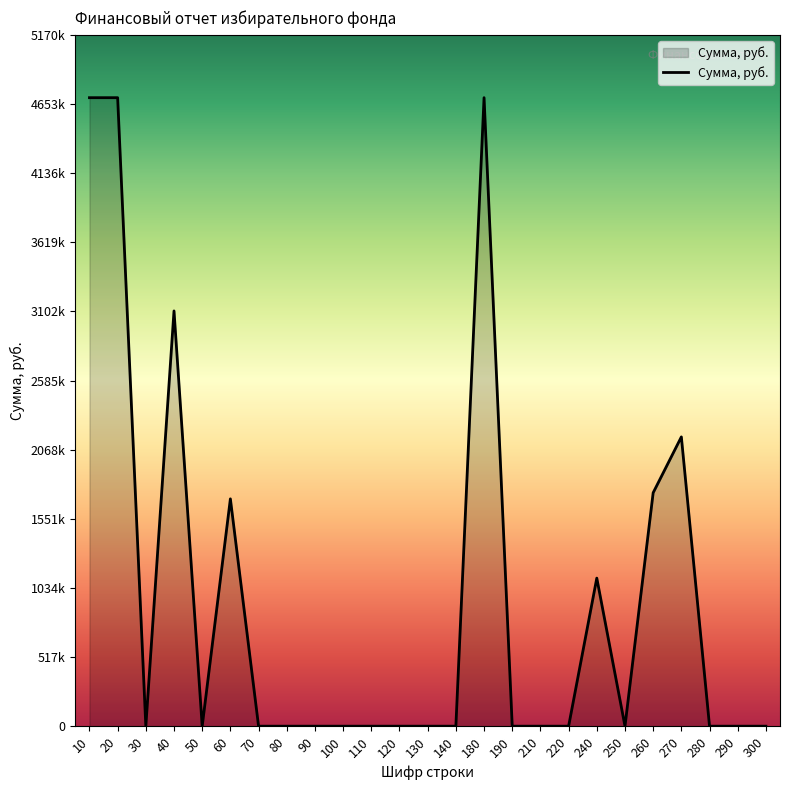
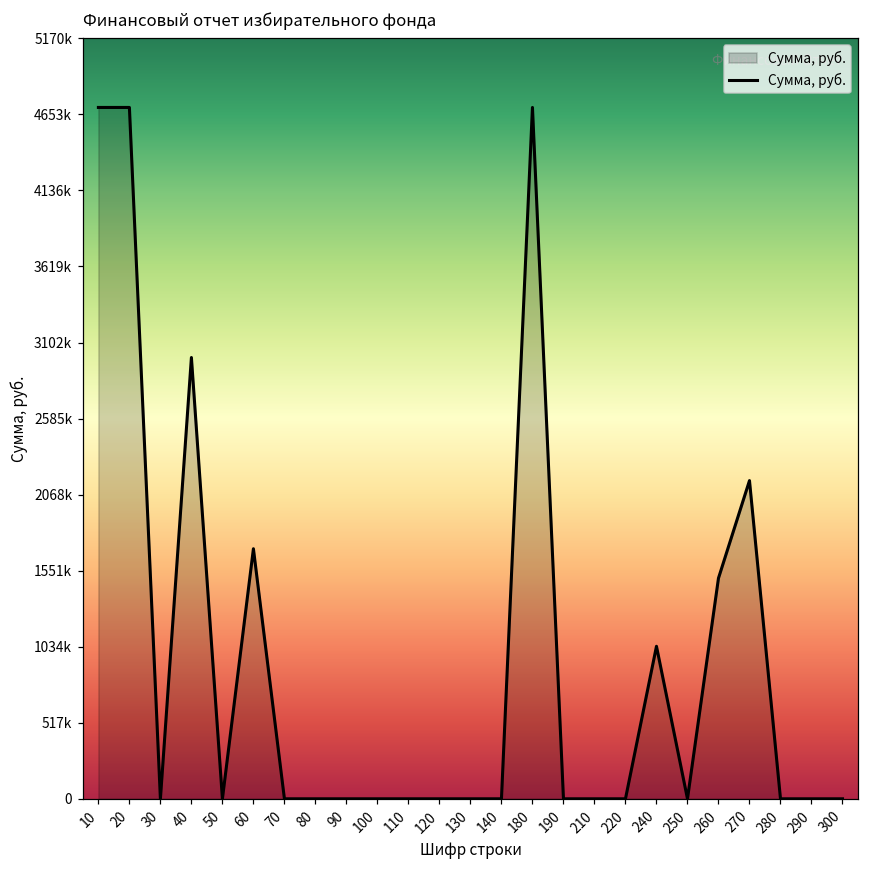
  {
    "10": 4700000,
    "20": 4700000,
    "30": 0,
-   "40": 3110000,
+   "40": 3000000,
    "50": 0,
    "60": 1700000,
    "70": 0,
    "80": 0,
    "90": 0,
    "100": 0,
    "110": 0,
    "120": 0,
    "130": 0,
    "140": 0,
    "180": 4700000,
    "190": 0,
    "210": 0,
    "220": 0,
-   "240": 1110000,
+   "240": 1040000,
    "250": 0,
-   "260": 1750000,
+   "260": 1500000,
    "270": 2160000,
    "280": 0,
    "290": 0,
    "300": 0
  }
